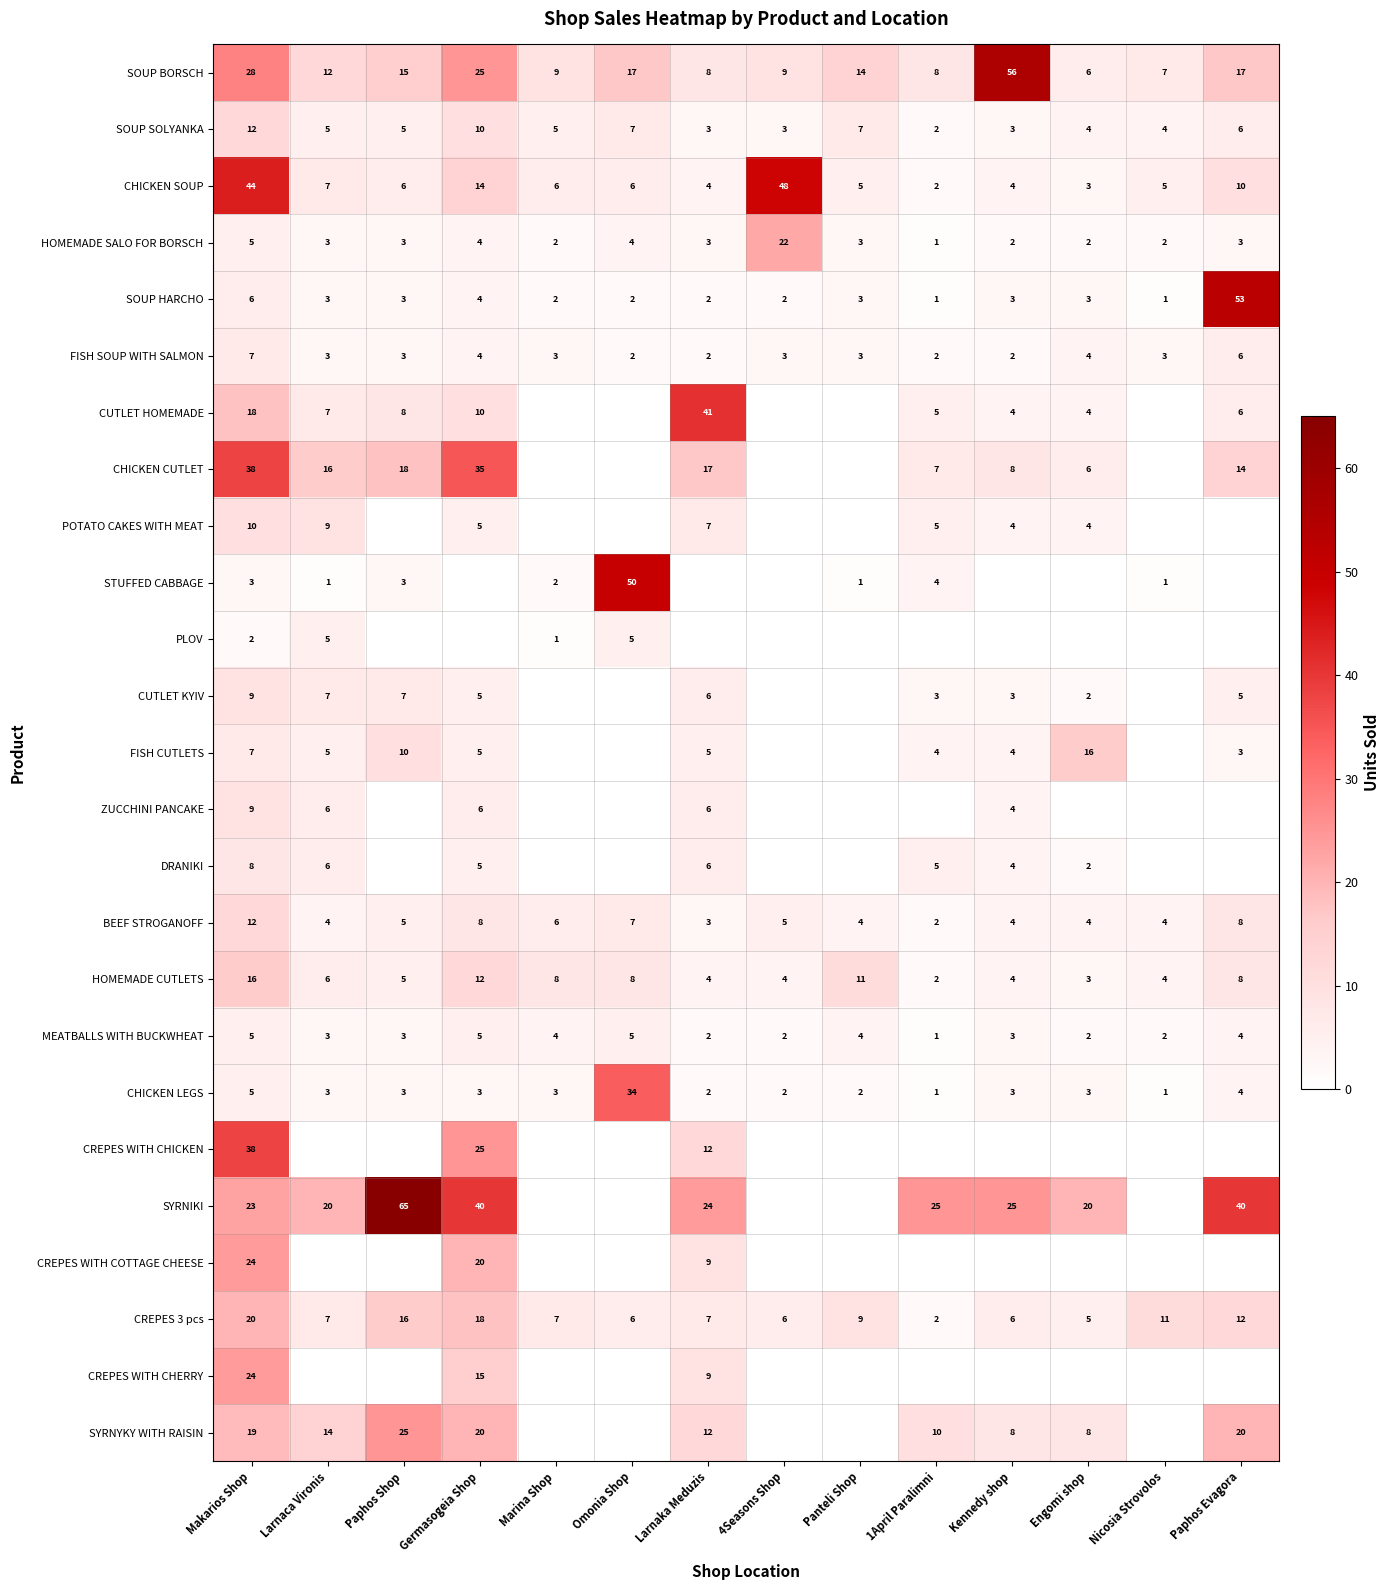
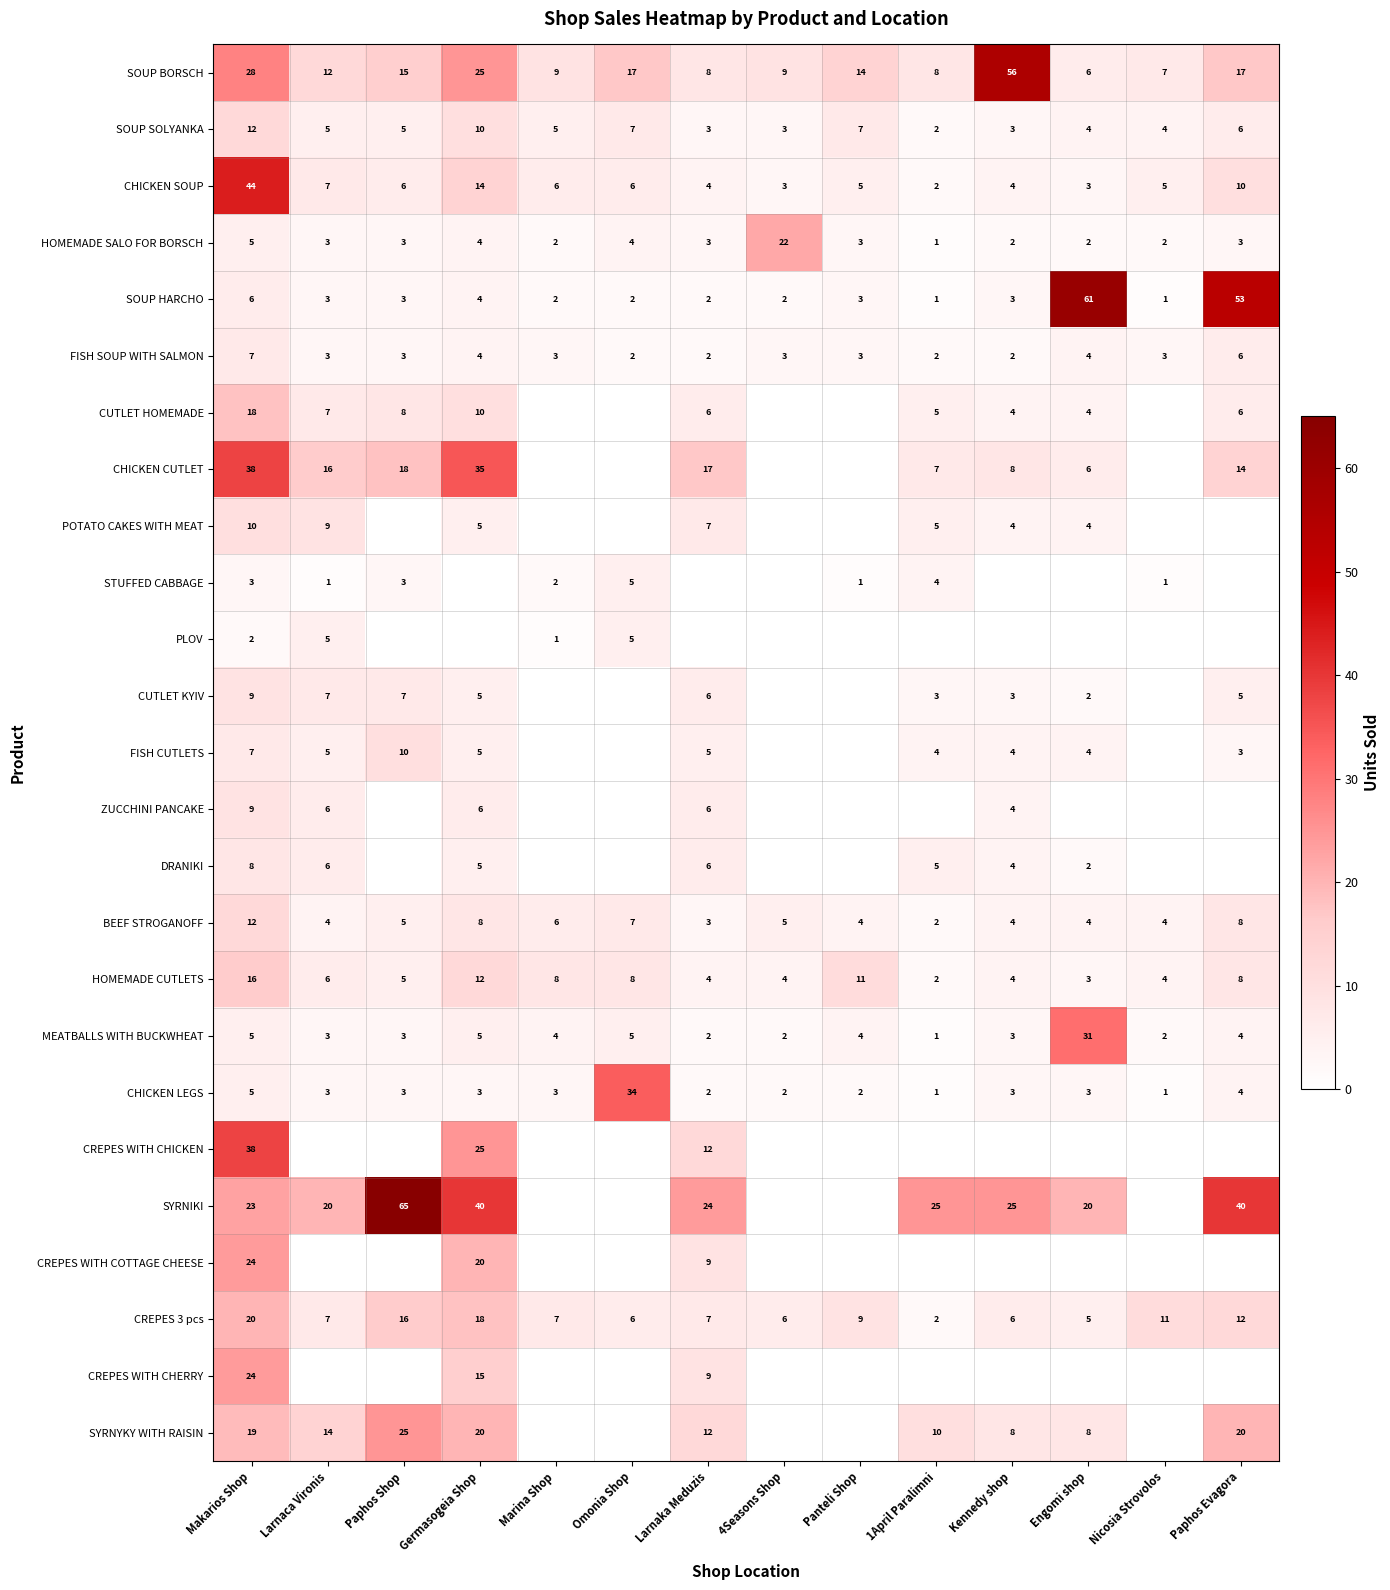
  {
    "CHICKEN SOUP": {
      "Makarios Shop": 44,
      "Larnaca Vironis": 7,
      "Paphos Shop": 6,
      "Germasogeia Shop": 14,
      "Marina Shop": 6,
      "Omonia Shop": 6,
      "Larnaka Meduzis": 4,
-     "4Seasons Shop": 48,
+     "4Seasons Shop": 3,
      "Panteli Shop": 5,
      "1April Paralimni": 2,
      "Kennedy shop": 4,
      "Engomi shop": 3,
      "Nicosia Strovolos": 5,
      "Paphos Evagora": 10
    },
    "SOUP HARCHO": {
      "Makarios Shop": 6,
      "Larnaca Vironis": 3,
      "Paphos Shop": 3,
      "Germasogeia Shop": 4,
      "Marina Shop": 2,
      "Omonia Shop": 2,
      "Larnaka Meduzis": 2,
      "4Seasons Shop": 2,
      "Panteli Shop": 3,
      "1April Paralimni": 1,
      "Kennedy shop": 3,
-     "Engomi shop": 3,
+     "Engomi shop": 61,
      "Nicosia Strovolos": 1,
      "Paphos Evagora": 53
    },
    "CUTLET HOMEMADE": {
      "Makarios Shop": 18,
      "Larnaca Vironis": 7,
      "Paphos Shop": 8,
      "Germasogeia Shop": 10,
-     "Larnaka Meduzis": 41,
+     "Larnaka Meduzis": 6,
      "1April Paralimni": 5,
      "Kennedy shop": 4,
      "Engomi shop": 4,
      "Paphos Evagora": 6
    },
    "STUFFED CABBAGE": {
      "Makarios Shop": 3,
      "Larnaca Vironis": 1,
      "Paphos Shop": 3,
      "Marina Shop": 2,
-     "Omonia Shop": 50,
+     "Omonia Shop": 5,
      "Panteli Shop": 1,
      "1April Paralimni": 4,
      "Nicosia Strovolos": 1
    },
    "FISH CUTLETS": {
      "Makarios Shop": 7,
      "Larnaca Vironis": 5,
      "Paphos Shop": 10,
      "Germasogeia Shop": 5,
      "Larnaka Meduzis": 5,
      "1April Paralimni": 4,
      "Kennedy shop": 4,
-     "Engomi shop": 16,
+     "Engomi shop": 4,
      "Paphos Evagora": 3
    },
    "MEATBALLS WITH BUCKWHEAT": {
      "Makarios Shop": 5,
      "Larnaca Vironis": 3,
      "Paphos Shop": 3,
      "Germasogeia Shop": 5,
      "Marina Shop": 4,
      "Omonia Shop": 5,
      "Larnaka Meduzis": 2,
      "4Seasons Shop": 2,
      "Panteli Shop": 4,
      "1April Paralimni": 1,
      "Kennedy shop": 3,
-     "Engomi shop": 2,
+     "Engomi shop": 31,
      "Nicosia Strovolos": 2,
      "Paphos Evagora": 4
    }
  }
